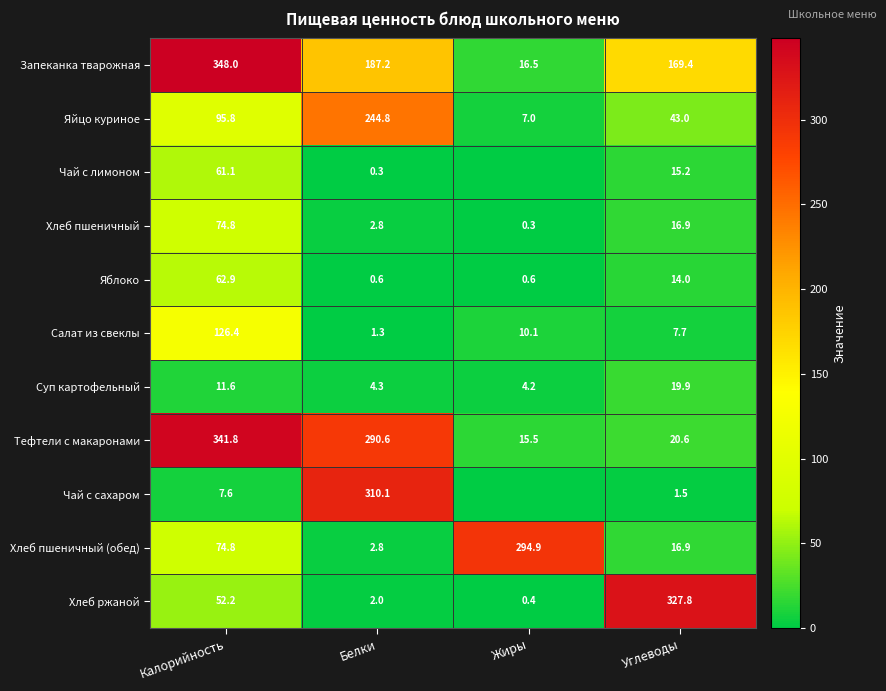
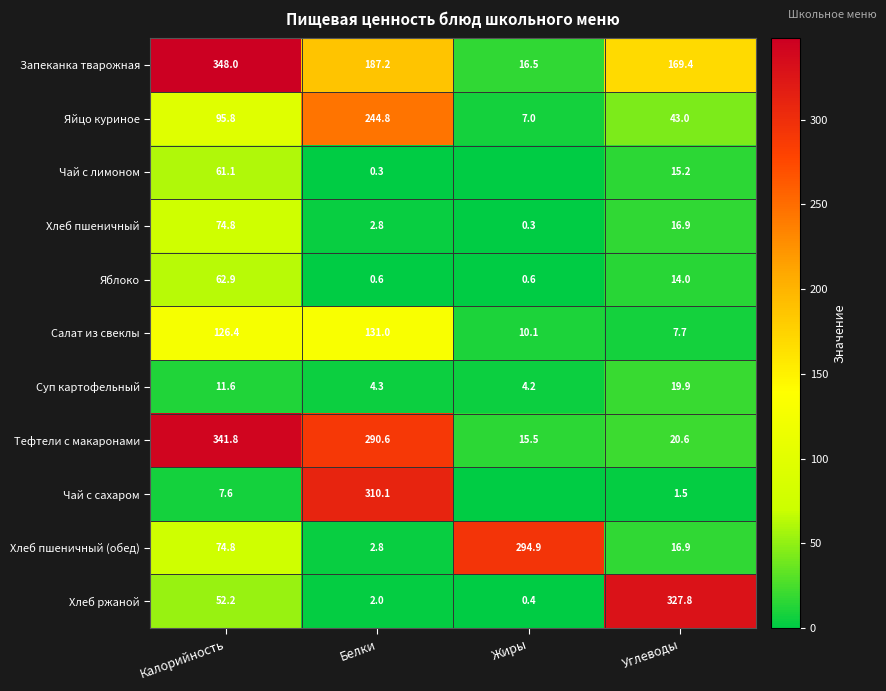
  {
    "Запеканка тварожная": {
      "Калорийность": 348.0,
      "Белки": 187.2,
      "Жиры": 16.5,
      "Углеводы": 169.4
    },
    "Яйцо куриное": {
      "Калорийность": 95.8,
      "Белки": 244.8,
      "Жиры": 7.0,
      "Углеводы": 43.0
    },
    "Чай с лимоном": {
      "Калорийность": 61.1,
      "Белки": 0.3,
      "Углеводы": 15.2
    },
    "Хлеб пшеничный": {
      "Калорийность": 74.8,
      "Белки": 2.8,
      "Жиры": 0.3,
      "Углеводы": 16.9
    },
    "Яблоко": {
      "Калорийность": 62.9,
      "Белки": 0.6,
      "Жиры": 0.6,
      "Углеводы": 14.0
    },
    "Салат из свеклы": {
      "Калорийность": 126.4,
-     "Белки": 1.3,
+     "Белки": 131.0,
      "Жиры": 10.1,
      "Углеводы": 7.7
    },
    "Суп картофельный": {
      "Калорийность": 11.6,
      "Белки": 4.3,
      "Жиры": 4.2,
      "Углеводы": 19.9
    },
    "Тефтели с макаронами": {
      "Калорийность": 341.8,
      "Белки": 290.6,
      "Жиры": 15.5,
      "Углеводы": 20.6
    },
    "Чай с сахаром": {
      "Калорийность": 7.6,
      "Белки": 310.1,
      "Углеводы": 1.5
    },
    "Хлеб пшеничный (обед)": {
      "Калорийность": 74.8,
      "Белки": 2.8,
      "Жиры": 294.9,
      "Углеводы": 16.9
    },
    "Хлеб ржаной": {
      "Калорийность": 52.2,
      "Белки": 2.0,
      "Жиры": 0.4,
      "Углеводы": 327.8
    }
  }
